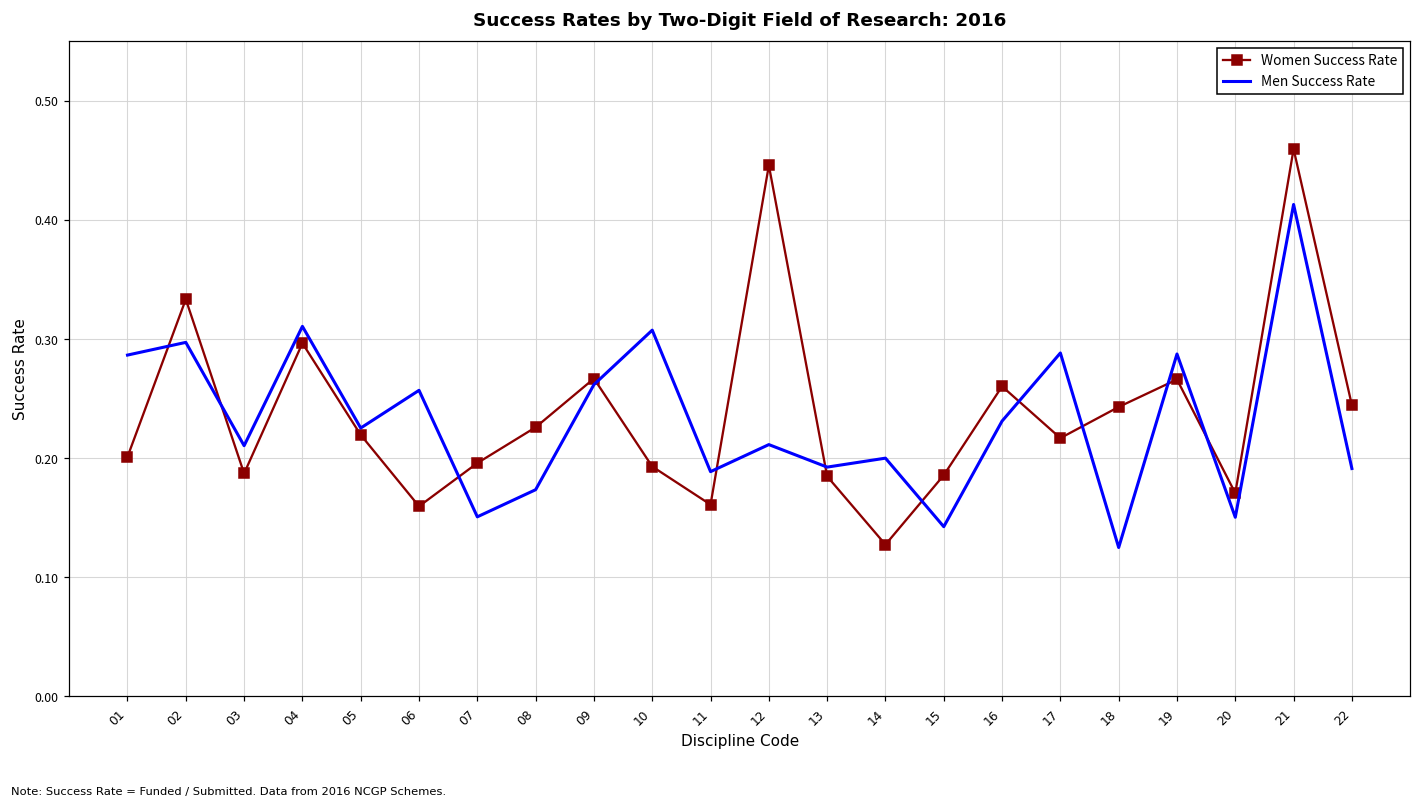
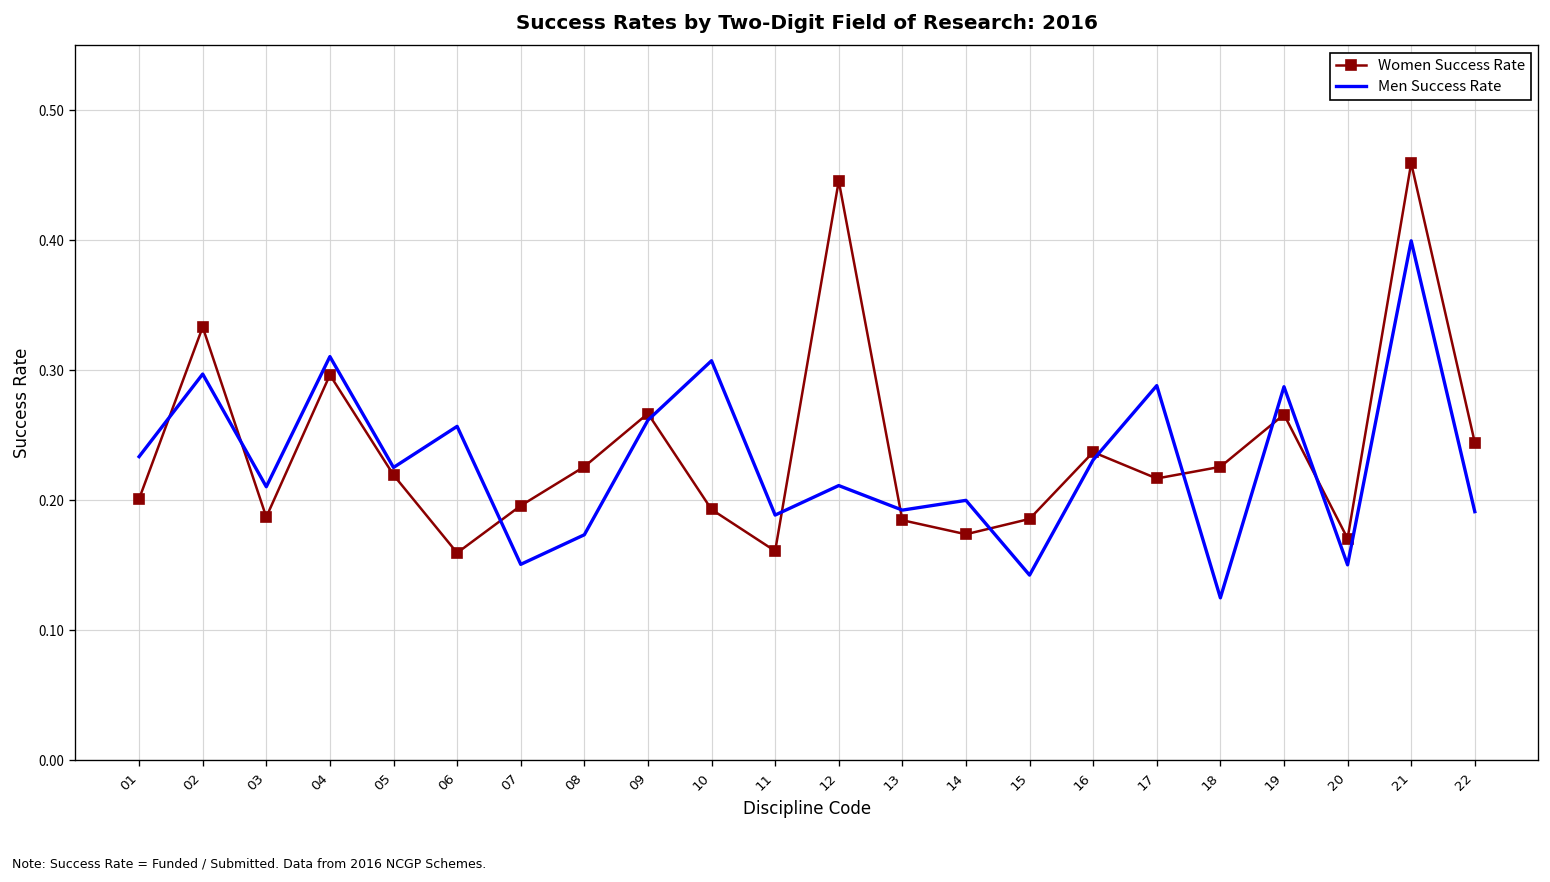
  {
    "Women Success Rate": {
      "01": 0.201,
      "02": 0.333,
      "03": 0.187,
      "04": 0.297,
      "05": 0.220,
      "06": 0.160,
      "07": 0.196,
      "08": 0.226,
      "09": 0.267,
      "10": 0.193,
      "11": 0.161,
      "12": 0.446,
      "13": 0.185,
-     "14": 0.127,
+     "14": 0.174,
      "15": 0.186,
-     "16": 0.260,
+     "16": 0.237,
      "17": 0.217,
-     "18": 0.243,
+     "18": 0.226,
      "19": 0.266,
      "20": 0.171,
      "21": 0.459,
      "22": 0.244
    },
    "Men Success Rate": {
-     "01": 0.287,
+     "01": 0.234,
      "02": 0.297,
      "03": 0.210,
      "04": 0.311,
      "05": 0.225,
      "06": 0.257,
      "07": 0.151,
      "08": 0.174,
      "09": 0.262,
      "10": 0.307,
      "11": 0.189,
      "12": 0.211,
      "13": 0.192,
      "14": 0.200,
      "15": 0.142,
      "16": 0.231,
      "17": 0.288,
      "18": 0.125,
      "19": 0.287,
      "20": 0.150,
-     "21": 0.413,
+     "21": 0.400,
      "22": 0.191
    }
  }
